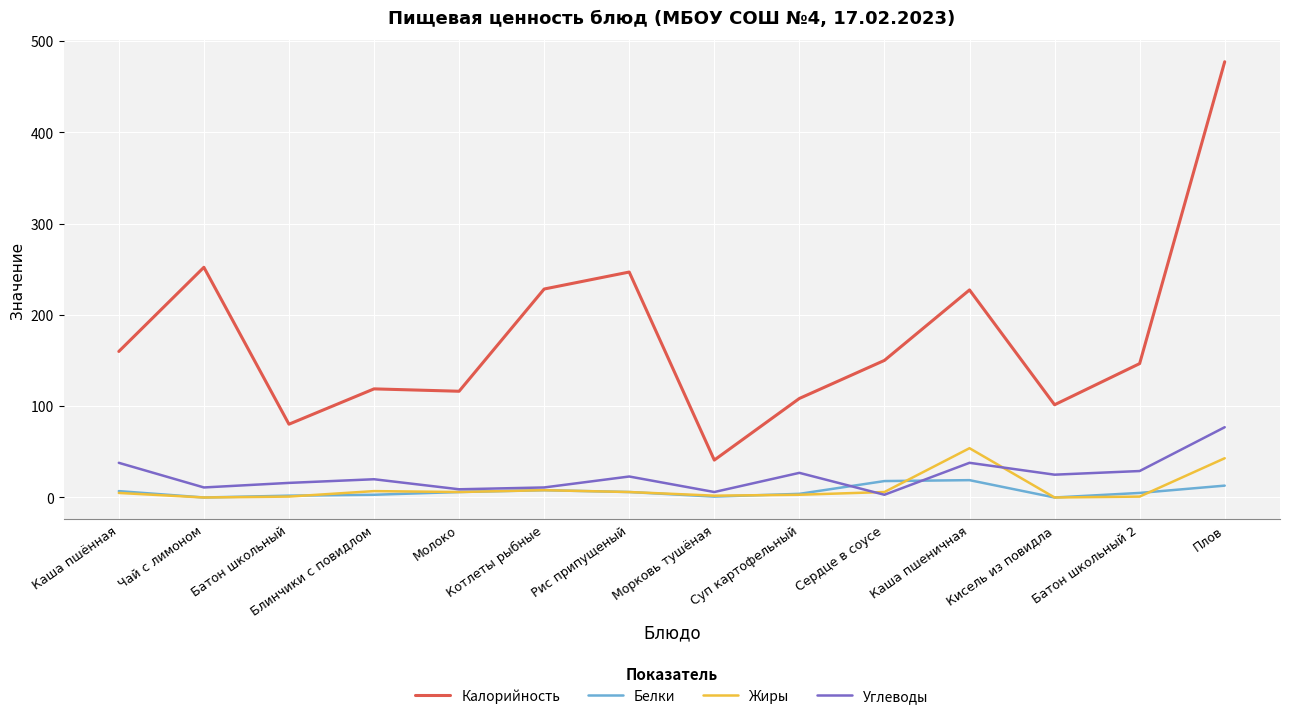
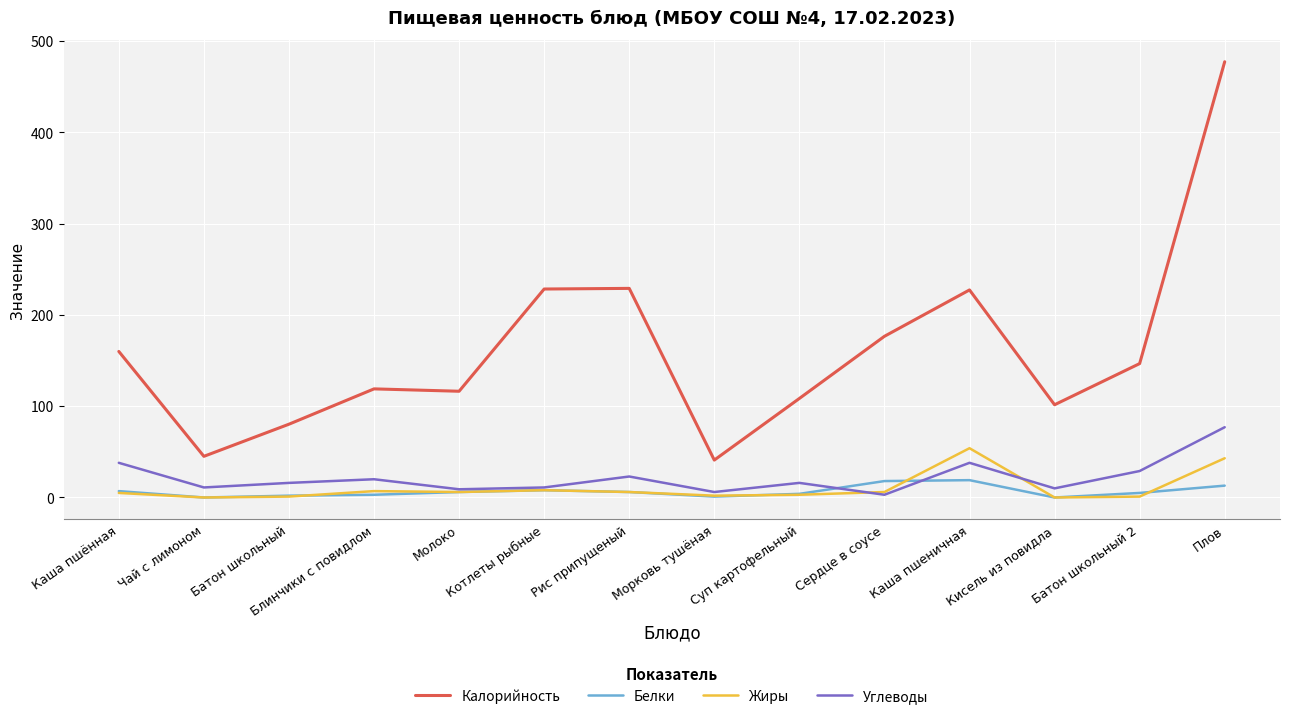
  {
    "Калорийность": {
      "Каша пшённая": 160,
-     "Чай с лимоном": 250,
+     "Чай с лимоном": 50,
      "Батон школьный": 80,
      "Блинчики с повидлом": 120,
      "Молоко": 120,
      "Котлеты рыбные": 230,
-     "Рис припущеный": 250,
+     "Рис припущеный": 230,
      "Морковь тушёная": 40,
      "Суп картофельный": 110,
-     "Сердце в соусе": 150,
+     "Сердце в соусе": 180,
      "Каша пшеничная": 230,
      "Кисель из повидла": 100,
      "Батон школьный 2": 150,
      "Плов": 480
    },
    "Белки": {
      "Блинчики с повидлом": 0,
      "Сердце в соусе": 20,
      "Каша пшеничная": 20,
      "Батон школьный 2": 10,
      "Плов": 10
    },
    "Жиры": {
      "Блинчики с повидлом": 10,
      "Сердце в соусе": 10,
      "Каша пшеничная": 50,
      "Батон школьный 2": 0,
      "Плов": 40
    },
    "Углеводы": {
      "Каша пшённая": 40,
      "Чай с лимоном": 10,
      "Батон школьный": 20,
      "Блинчики с повидлом": 20,
      "Молоко": 10,
      "Котлеты рыбные": 10,
      "Рис припущеный": 20,
      "Морковь тушёная": 10,
-     "Суп картофельный": 30,
+     "Суп картофельный": 20,
      "Сердце в соусе": 0,
      "Каша пшеничная": 40,
-     "Кисель из повидла": 30,
+     "Кисель из повидла": 10,
      "Батон школьный 2": 30,
      "Плов": 80
    }
  }
